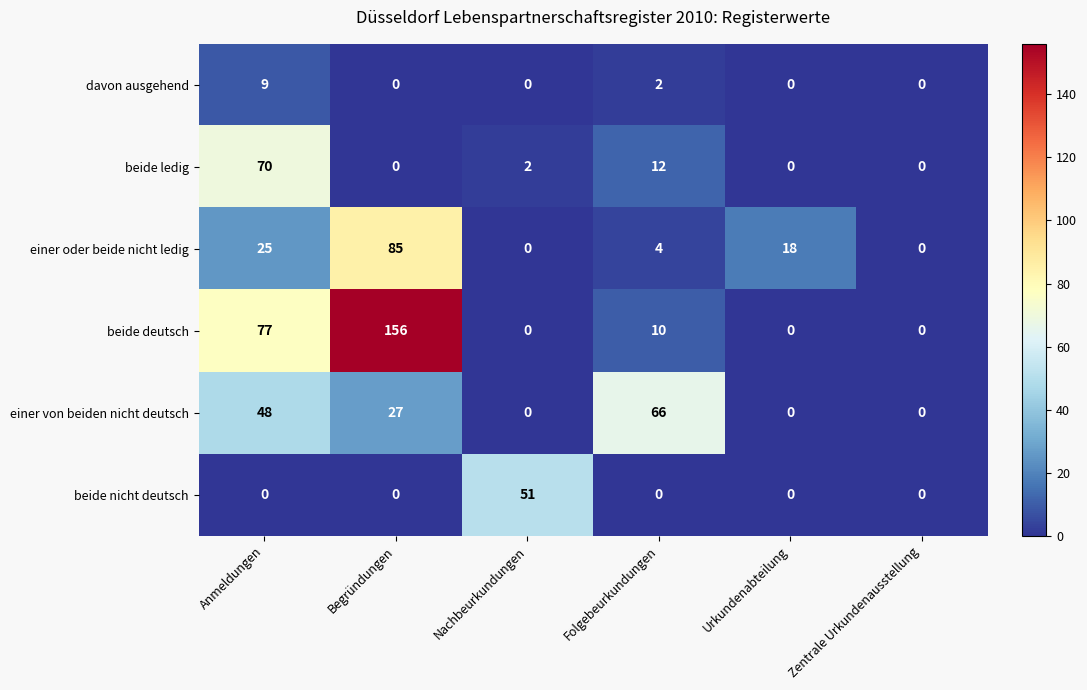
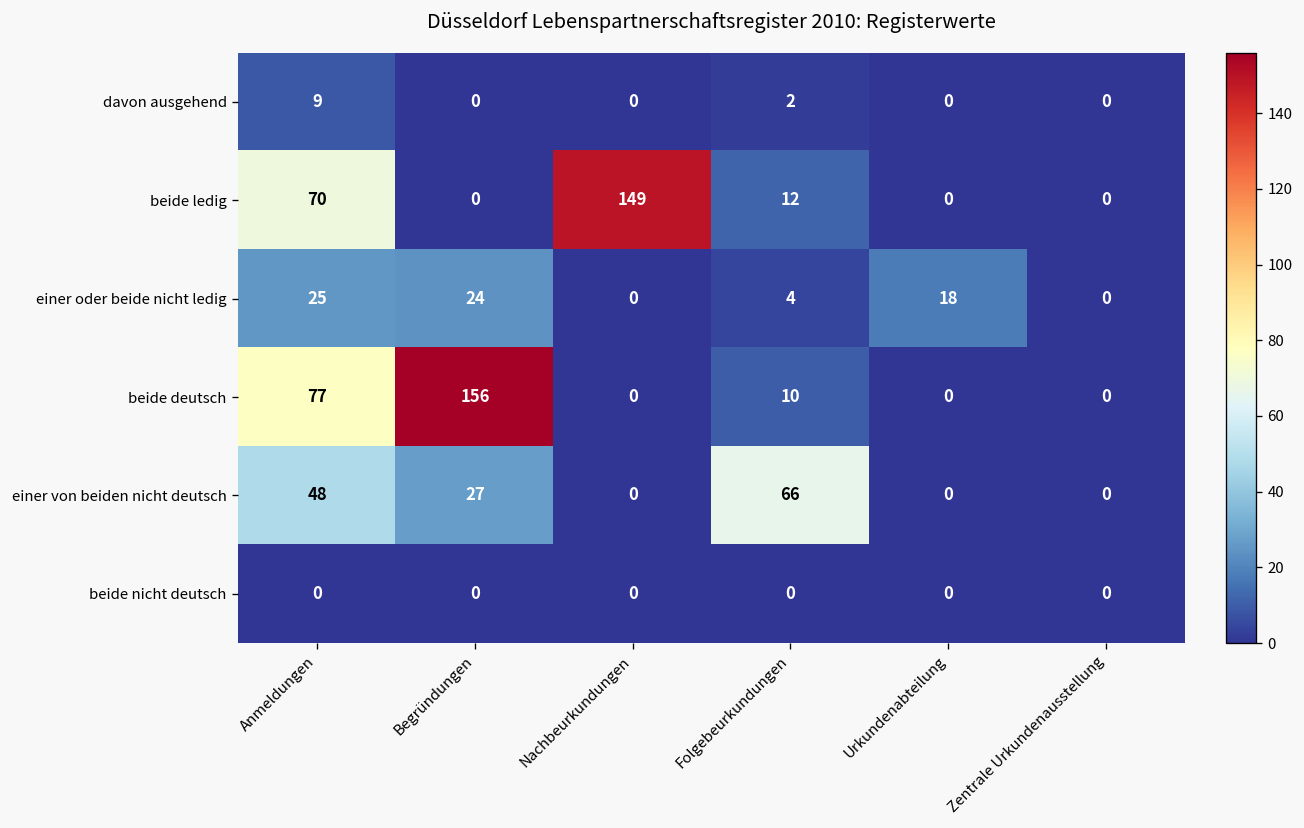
  {
    "davon ausgehend": {
      "Anmeldungen": 9,
      "Begründungen": 0,
      "Nachbeurkundungen": 0,
      "Folgebeurkundungen": 2,
      "Urkundenabteilung": 0,
      "Zentrale Urkundenausstellung": 0
    },
    "beide ledig": {
      "Anmeldungen": 70,
      "Begründungen": 0,
-     "Nachbeurkundungen": 2,
+     "Nachbeurkundungen": 149,
      "Folgebeurkundungen": 12,
      "Urkundenabteilung": 0,
      "Zentrale Urkundenausstellung": 0
    },
    "einer oder beide nicht ledig": {
      "Anmeldungen": 25,
-     "Begründungen": 85,
+     "Begründungen": 24,
      "Nachbeurkundungen": 0,
      "Folgebeurkundungen": 4,
      "Urkundenabteilung": 18,
      "Zentrale Urkundenausstellung": 0
    },
    "beide deutsch": {
      "Anmeldungen": 77,
      "Begründungen": 156,
      "Nachbeurkundungen": 0,
      "Folgebeurkundungen": 10,
      "Urkundenabteilung": 0,
      "Zentrale Urkundenausstellung": 0
    },
    "einer von beiden nicht deutsch": {
      "Anmeldungen": 48,
      "Begründungen": 27,
      "Nachbeurkundungen": 0,
      "Folgebeurkundungen": 66,
      "Urkundenabteilung": 0,
      "Zentrale Urkundenausstellung": 0
    },
    "beide nicht deutsch": {
      "Anmeldungen": 0,
      "Begründungen": 0,
-     "Nachbeurkundungen": 51,
+     "Nachbeurkundungen": 0,
      "Folgebeurkundungen": 0,
      "Urkundenabteilung": 0,
      "Zentrale Urkundenausstellung": 0
    }
  }
